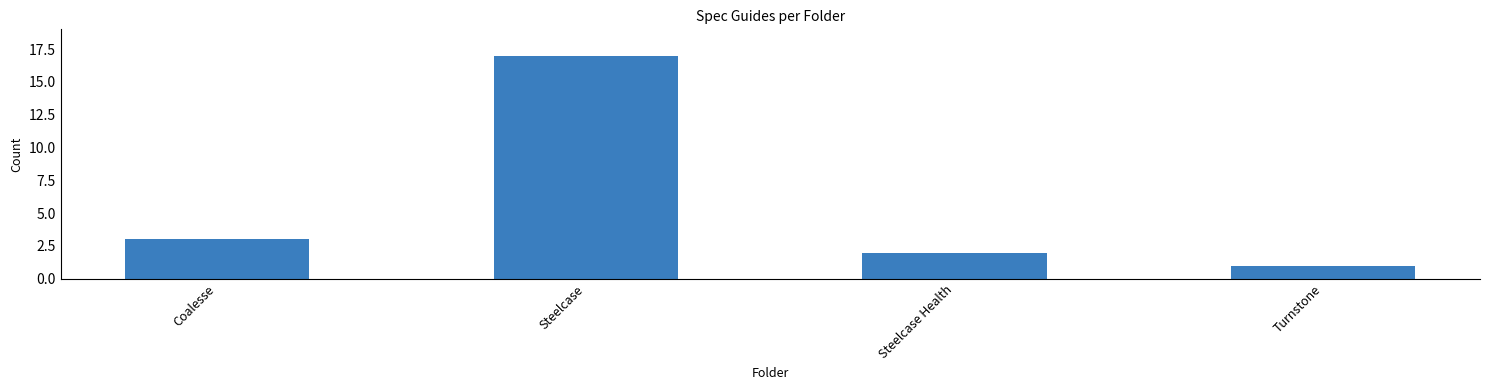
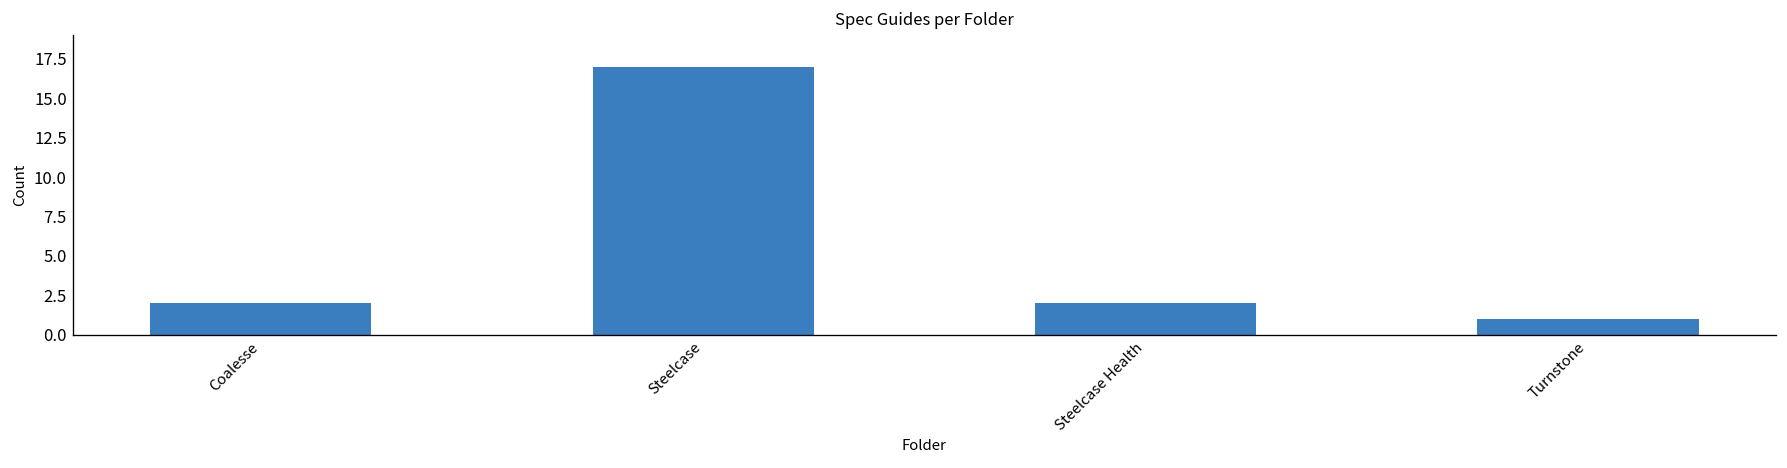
  {
-   "Coalesse": 3,
+   "Coalesse": 2,
    "Steelcase": 17,
    "Steelcase Health": 2,
    "Turnstone": 1
  }
